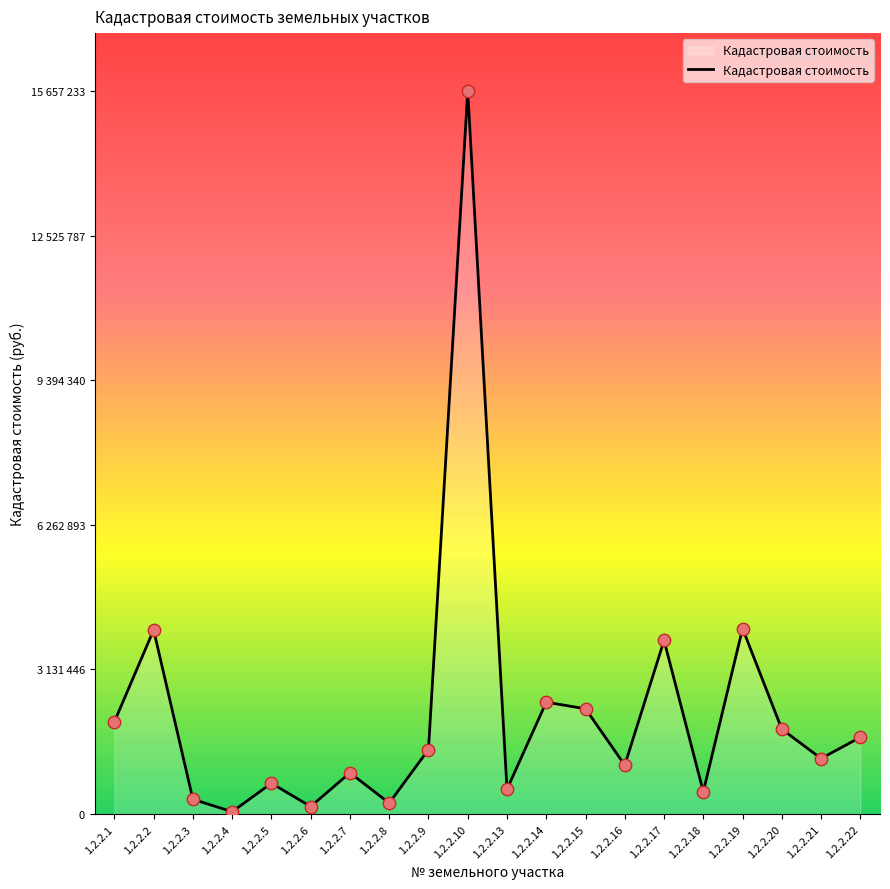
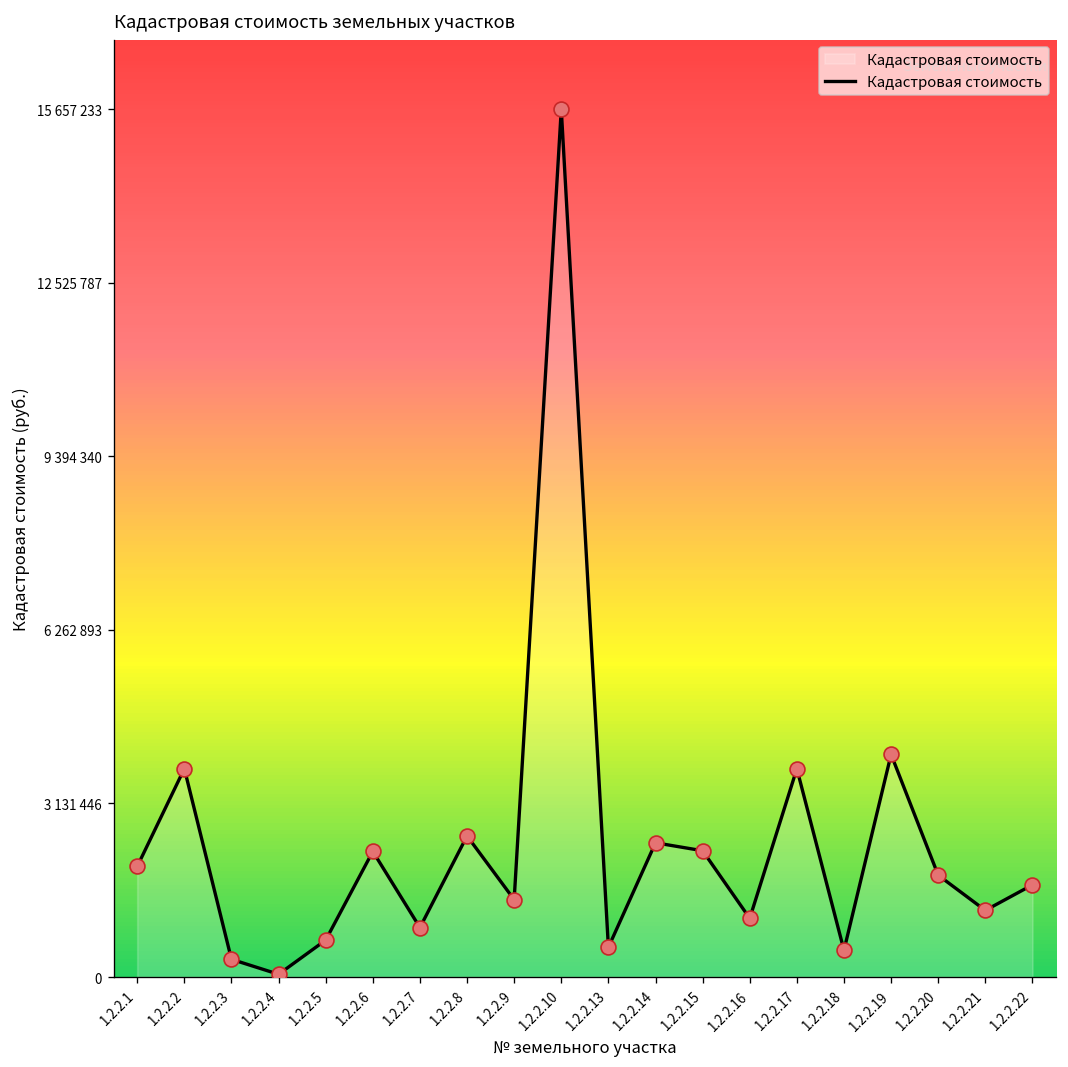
  {
    "1.2.2.1": 2000000,
-   "1.2.2.2": 4000000,
+   "1.2.2.2": 3800000,
    "1.2.2.3": 300000,
    "1.2.2.4": 0,
    "1.2.2.5": 700000,
-   "1.2.2.6": 200000,
+   "1.2.2.6": 2300000,
    "1.2.2.7": 900000,
-   "1.2.2.8": 200000,
+   "1.2.2.8": 2500000,
    "1.2.2.9": 1400000,
    "1.2.2.10": 15700000,
    "1.2.2.13": 500000,
    "1.2.2.14": 2400000,
    "1.2.2.15": 2300000,
    "1.2.2.16": 1100000,
    "1.2.2.17": 3800000,
    "1.2.2.18": 500000,
    "1.2.2.19": 4000000,
    "1.2.2.20": 1800000,
    "1.2.2.21": 1200000,
    "1.2.2.22": 1700000
  }
